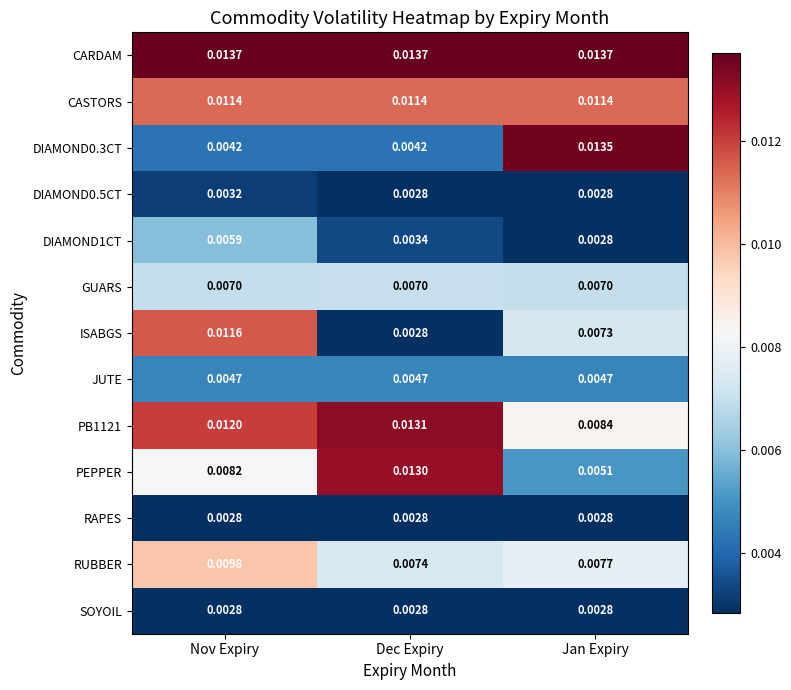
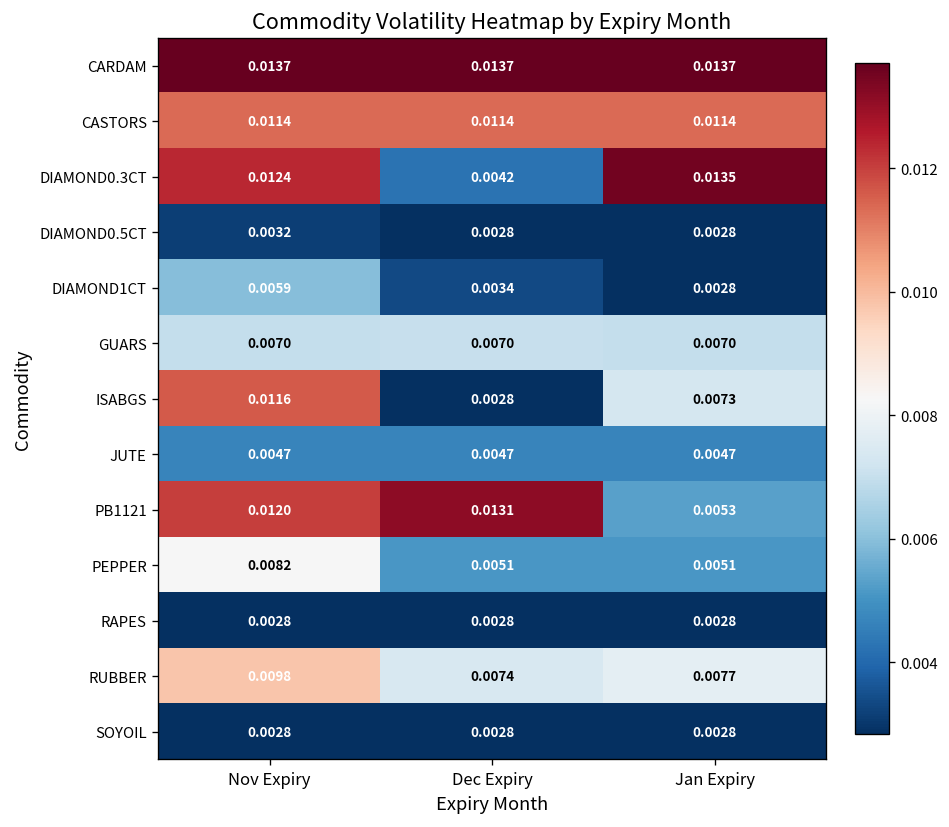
  {
    "CARDAM": {
      "Nov Expiry": 0.0137,
      "Dec Expiry": 0.0137,
      "Jan Expiry": 0.0137
    },
    "CASTORS": {
      "Nov Expiry": 0.0114,
      "Dec Expiry": 0.0114,
      "Jan Expiry": 0.0114
    },
    "DIAMOND0.3CT": {
-     "Nov Expiry": 0.0042,
+     "Nov Expiry": 0.0124,
      "Dec Expiry": 0.0042,
      "Jan Expiry": 0.0135
    },
    "DIAMOND0.5CT": {
      "Nov Expiry": 0.0032,
      "Dec Expiry": 0.0028,
      "Jan Expiry": 0.0028
    },
    "DIAMOND1CT": {
      "Nov Expiry": 0.0059,
      "Dec Expiry": 0.0034,
      "Jan Expiry": 0.0028
    },
    "GUARS": {
      "Nov Expiry": 0.0070,
      "Dec Expiry": 0.0070,
      "Jan Expiry": 0.0070
    },
    "ISABGS": {
      "Nov Expiry": 0.0116,
      "Dec Expiry": 0.0028,
      "Jan Expiry": 0.0073
    },
    "JUTE": {
      "Nov Expiry": 0.0047,
      "Dec Expiry": 0.0047,
      "Jan Expiry": 0.0047
    },
    "PB1121": {
      "Nov Expiry": 0.0120,
      "Dec Expiry": 0.0131,
-     "Jan Expiry": 0.0084
+     "Jan Expiry": 0.0053
    },
    "PEPPER": {
      "Nov Expiry": 0.0082,
-     "Dec Expiry": 0.0130,
+     "Dec Expiry": 0.0051,
      "Jan Expiry": 0.0051
    },
    "RAPES": {
      "Nov Expiry": 0.0028,
      "Dec Expiry": 0.0028,
      "Jan Expiry": 0.0028
    },
    "RUBBER": {
      "Nov Expiry": 0.0098,
      "Dec Expiry": 0.0074,
      "Jan Expiry": 0.0077
    },
    "SOYOIL": {
      "Nov Expiry": 0.0028,
      "Dec Expiry": 0.0028,
      "Jan Expiry": 0.0028
    }
  }
